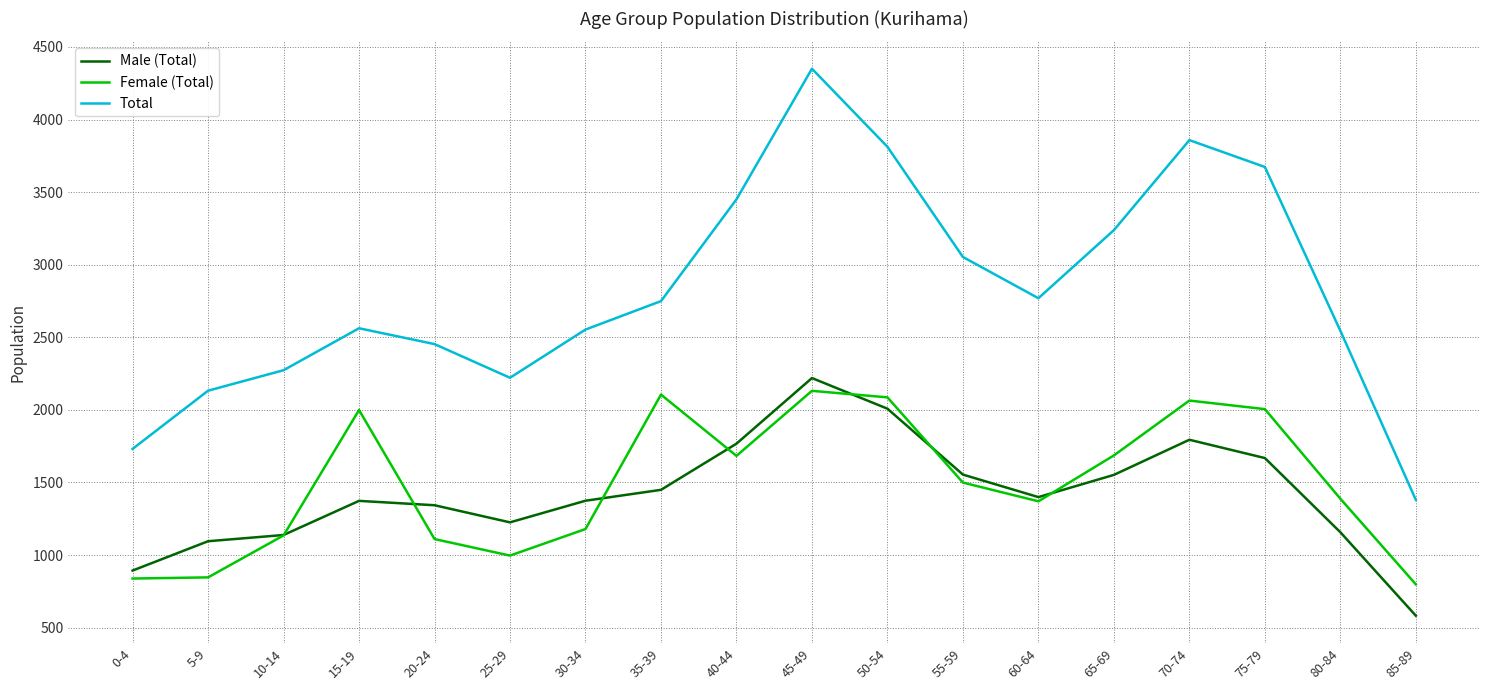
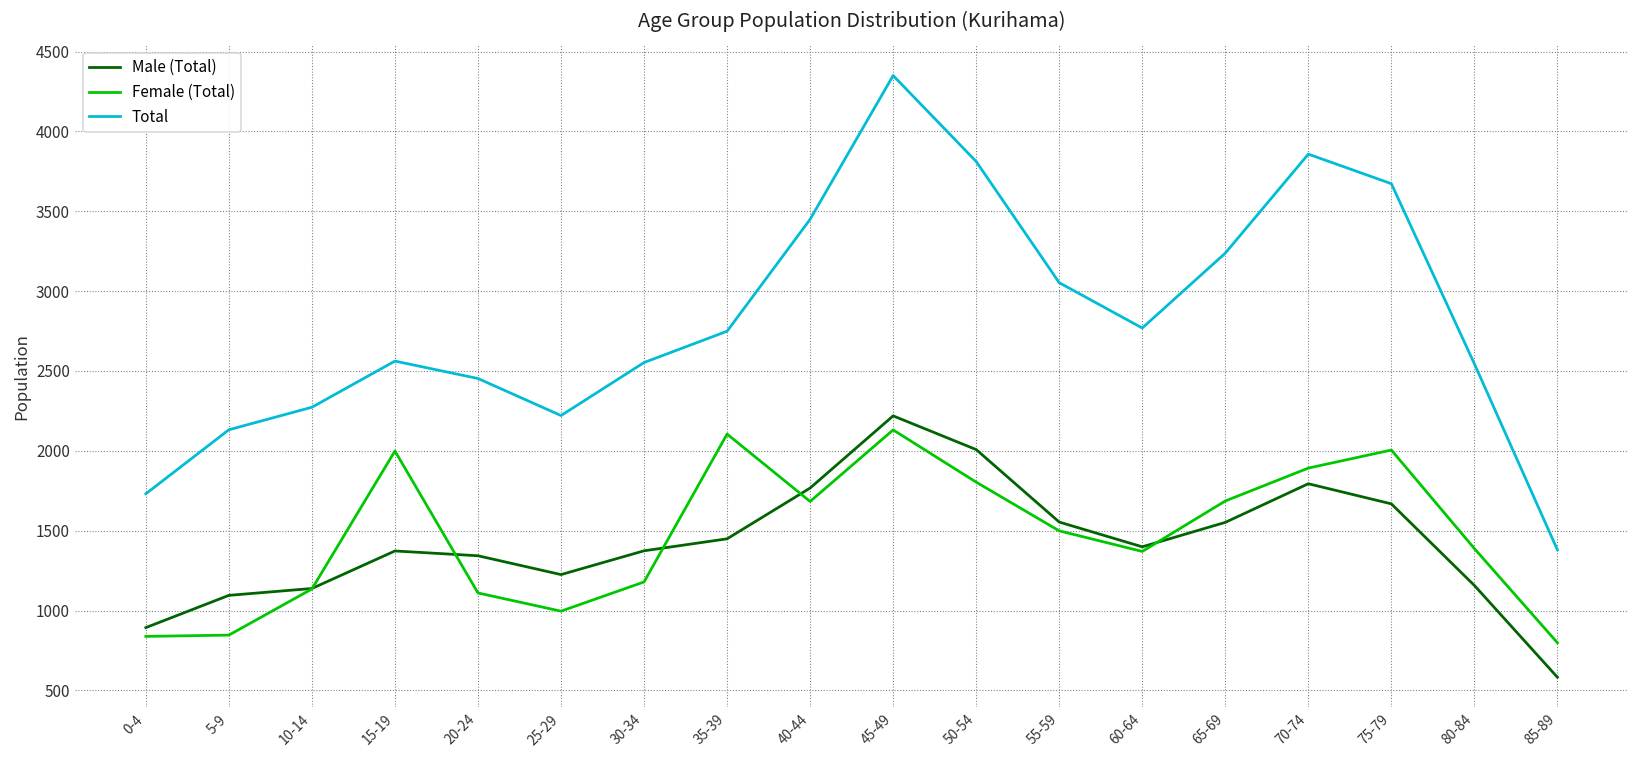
  {
    "Male (Total)": {
      "0-4": 890,
      "5-9": 1100,
      "15-19": 1370,
      "20-24": 1340,
      "25-29": 1230,
      "30-34": 1370,
      "35-39": 1450,
      "40-44": 1770,
      "45-49": 2220,
      "50-54": 2010,
      "55-59": 1550,
      "60-64": 1400,
      "65-69": 1550,
      "70-74": 1790,
      "75-79": 1670,
      "80-84": 1160,
      "85-89": 580
    },
    "Female (Total)": {
      "0-4": 840,
      "5-9": 850,
      "15-19": 2000,
      "20-24": 1110,
      "25-29": 1000,
      "30-34": 1180,
      "35-39": 2110,
      "40-44": 1680,
      "45-49": 2130,
-     "50-54": 2090,
+     "50-54": 1800,
      "55-59": 1500,
      "60-64": 1370,
      "65-69": 1690,
-     "70-74": 2060,
+     "70-74": 1890,
      "75-79": 2010,
      "80-84": 1390,
      "85-89": 800
    },
    "Total": {
      "0-4": 1730,
      "5-9": 2130,
      "10-14": 2270,
      "15-19": 2560,
      "20-24": 2450,
      "25-29": 2220,
      "30-34": 2550,
      "35-39": 2750,
      "40-44": 3450,
      "45-49": 4350,
      "50-54": 3810,
      "55-59": 3050,
      "60-64": 2770,
      "65-69": 3240,
      "70-74": 3860,
      "75-79": 3670,
      "80-84": 2550,
      "85-89": 1380
    }
  }
